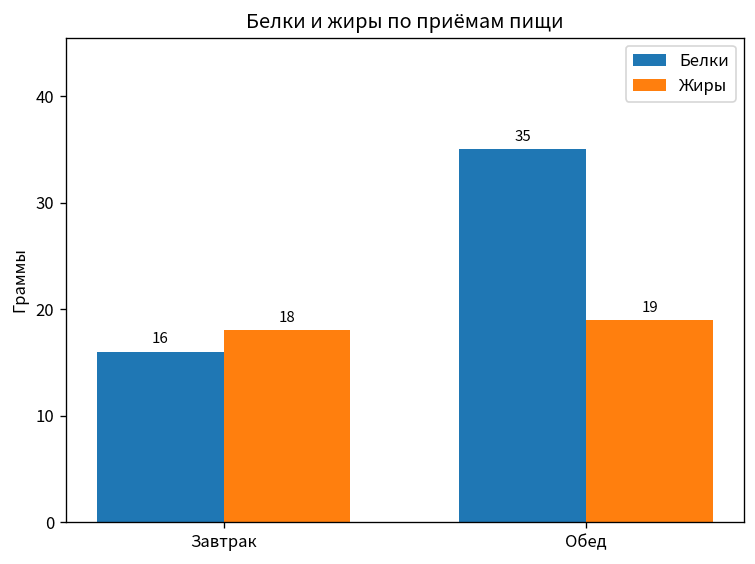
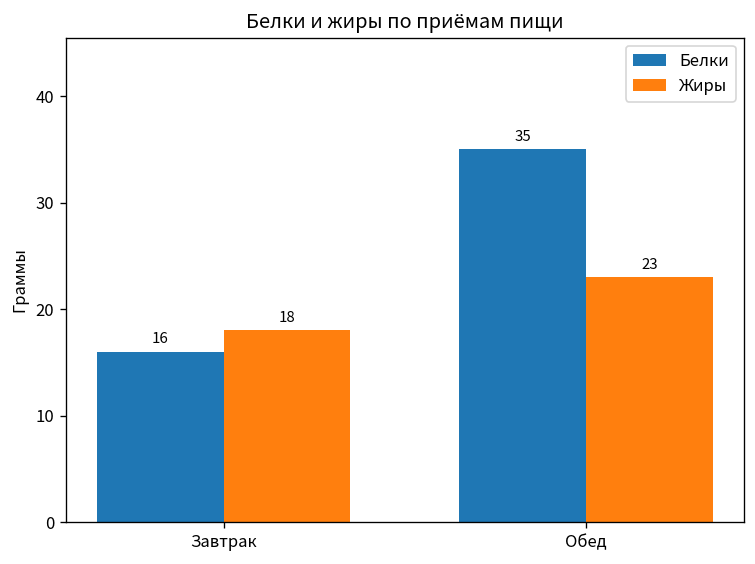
  {
    "Белки": {
      "Завтрак": 16,
      "Обед": 35
    },
    "Жиры": {
      "Завтрак": 18,
-     "Обед": 19
+     "Обед": 23
    }
  }
